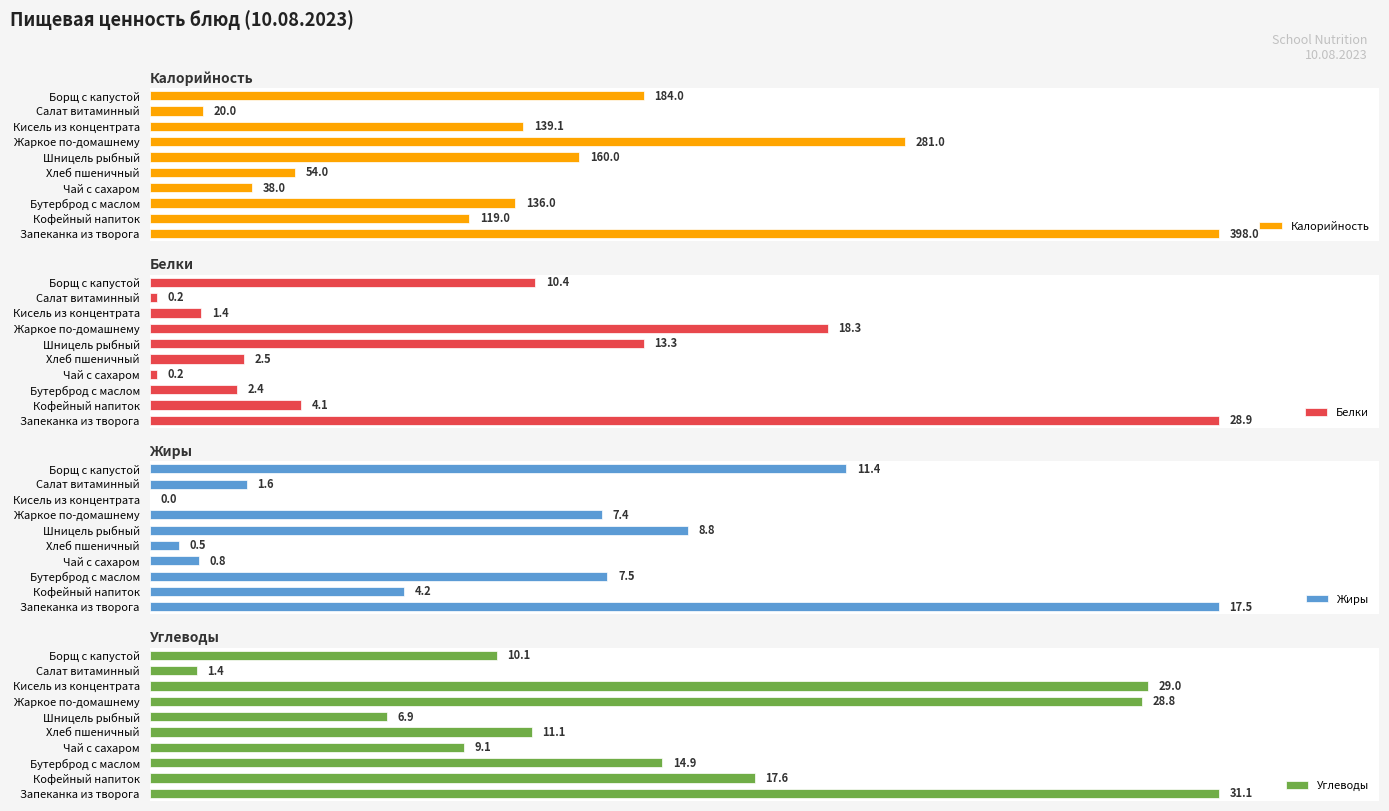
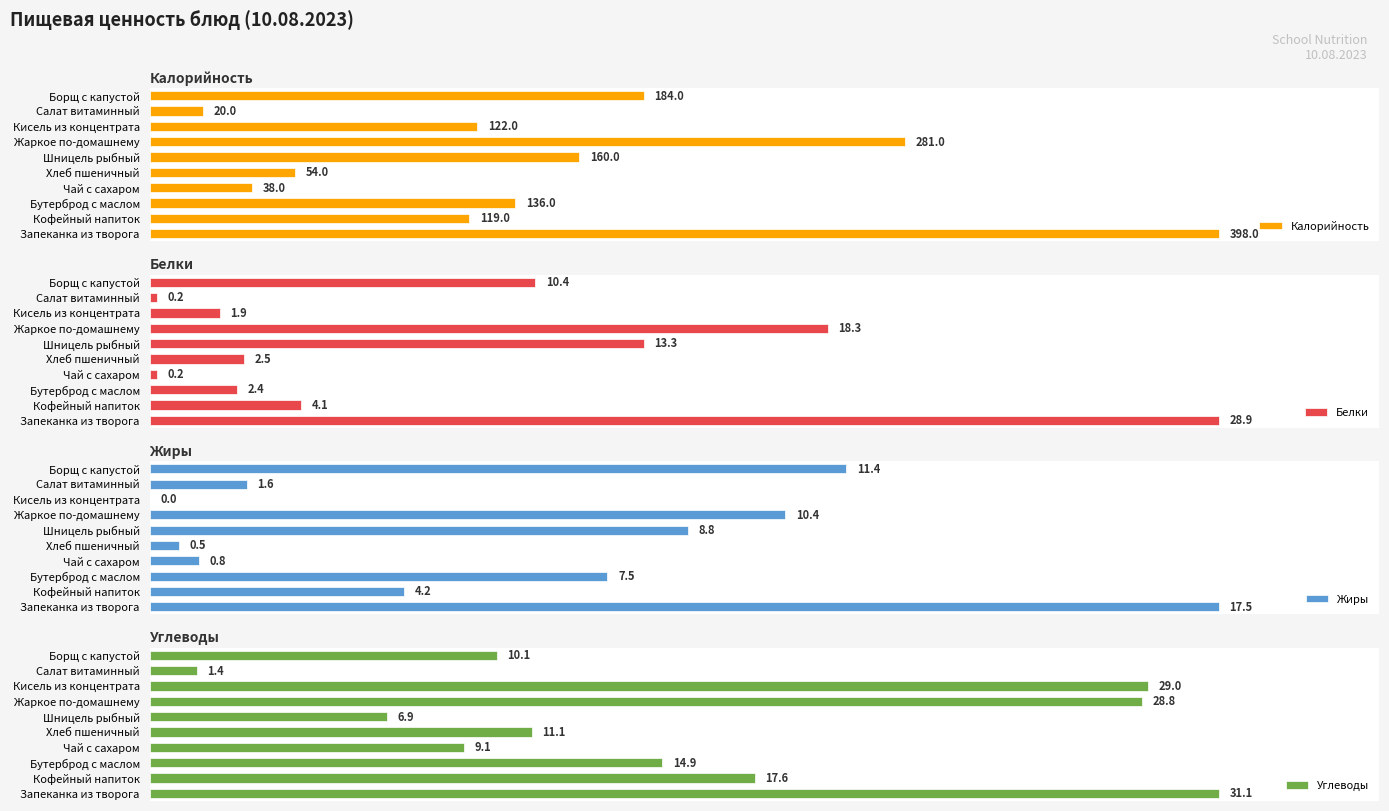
  {
    "Калорийность": {
      "Борщ с капустой": 184.0,
      "Салат витаминный": 20.0,
-     "Кисель из концентрата": 139.1,
+     "Кисель из концентрата": 122.0,
      "Жаркое по-домашнему": 281.0,
      "Шницель рыбный": 160.0,
      "Хлеб пшеничный": 54.0,
      "Чай с сахаром": 38.0,
      "Бутерброд с маслом": 136.0,
      "Кофейный напиток": 119.0,
      "Запеканка из творога": 398.0
    },
    "Белки": {
      "Борщ с капустой": 10.4,
      "Салат витаминный": 0.2,
-     "Кисель из концентрата": 1.4,
+     "Кисель из концентрата": 1.9,
      "Жаркое по-домашнему": 18.3,
      "Шницель рыбный": 13.3,
      "Хлеб пшеничный": 2.5,
      "Чай с сахаром": 0.2,
      "Бутерброд с маслом": 2.4,
      "Кофейный напиток": 4.1,
      "Запеканка из творога": 28.9
    },
    "Жиры": {
      "Борщ с капустой": 11.4,
      "Салат витаминный": 1.6,
      "Кисель из концентрата": 0.0,
-     "Жаркое по-домашнему": 7.4,
+     "Жаркое по-домашнему": 10.4,
      "Шницель рыбный": 8.8,
      "Хлеб пшеничный": 0.5,
      "Чай с сахаром": 0.8,
      "Бутерброд с маслом": 7.5,
      "Кофейный напиток": 4.2,
      "Запеканка из творога": 17.5
    },
    "Углеводы": {
      "Борщ с капустой": 10.1,
      "Салат витаминный": 1.4,
      "Кисель из концентрата": 29.0,
      "Жаркое по-домашнему": 28.8,
      "Шницель рыбный": 6.9,
      "Хлеб пшеничный": 11.1,
      "Чай с сахаром": 9.1,
      "Бутерброд с маслом": 14.9,
      "Кофейный напиток": 17.6,
      "Запеканка из творога": 31.1
    }
  }
